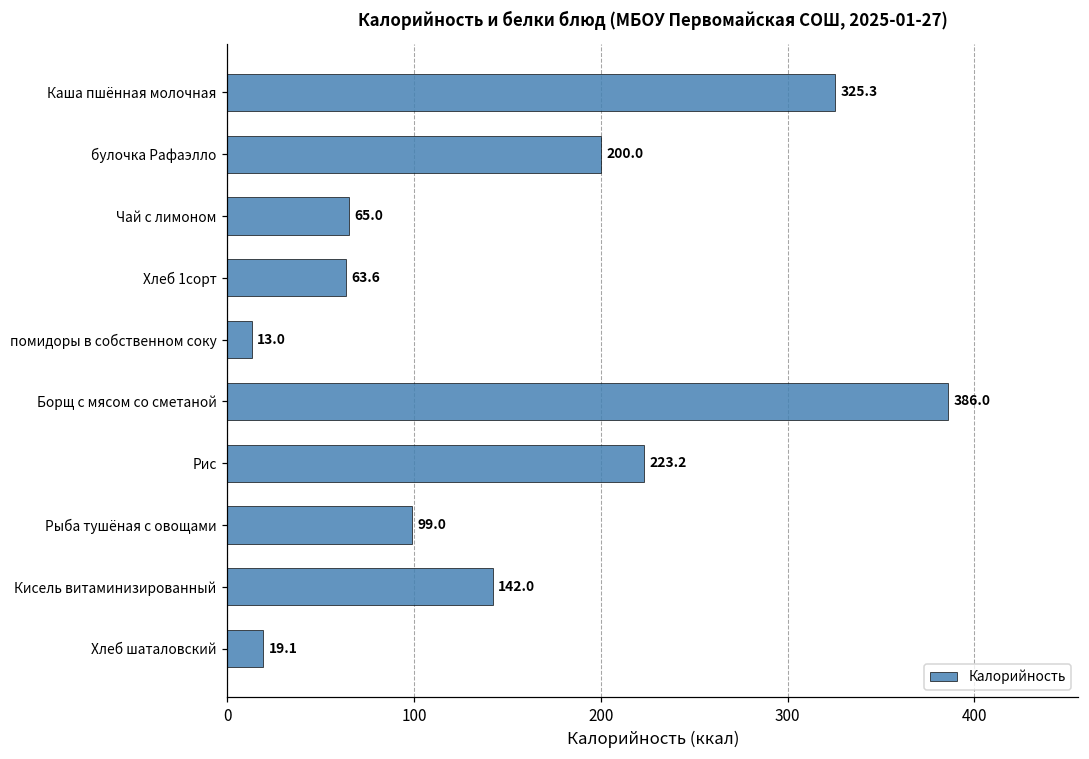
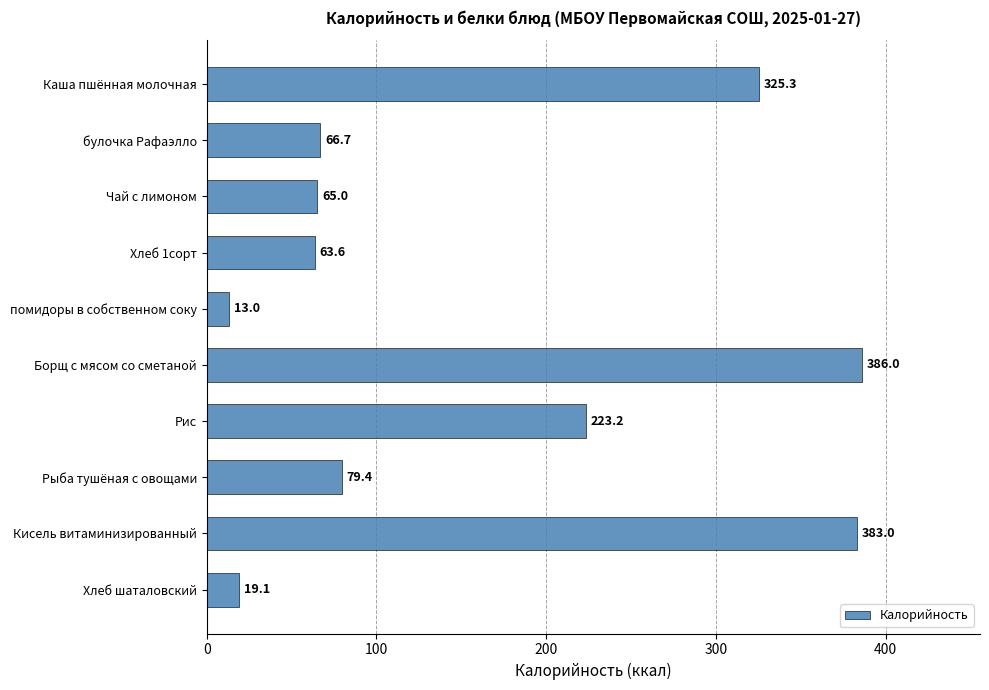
  {
    "Каша пшённая молочная": 325.3,
-   "булочка Рафаэлло": 200.0,
+   "булочка Рафаэлло": 66.7,
    "Чай с лимоном": 65.0,
    "Хлеб 1сорт": 63.6,
    "помидоры в собственном соку": 13.0,
    "Борщ с мясом со сметаной": 386.0,
    "Рис": 223.2,
-   "Рыба тушёная с овощами": 99.0,
-   "Кисель витаминизированный": 142.0,
+   "Рыба тушёная с овощами": 79.4,
+   "Кисель витаминизированный": 383.0,
    "Хлеб шаталовский": 19.1
  }
